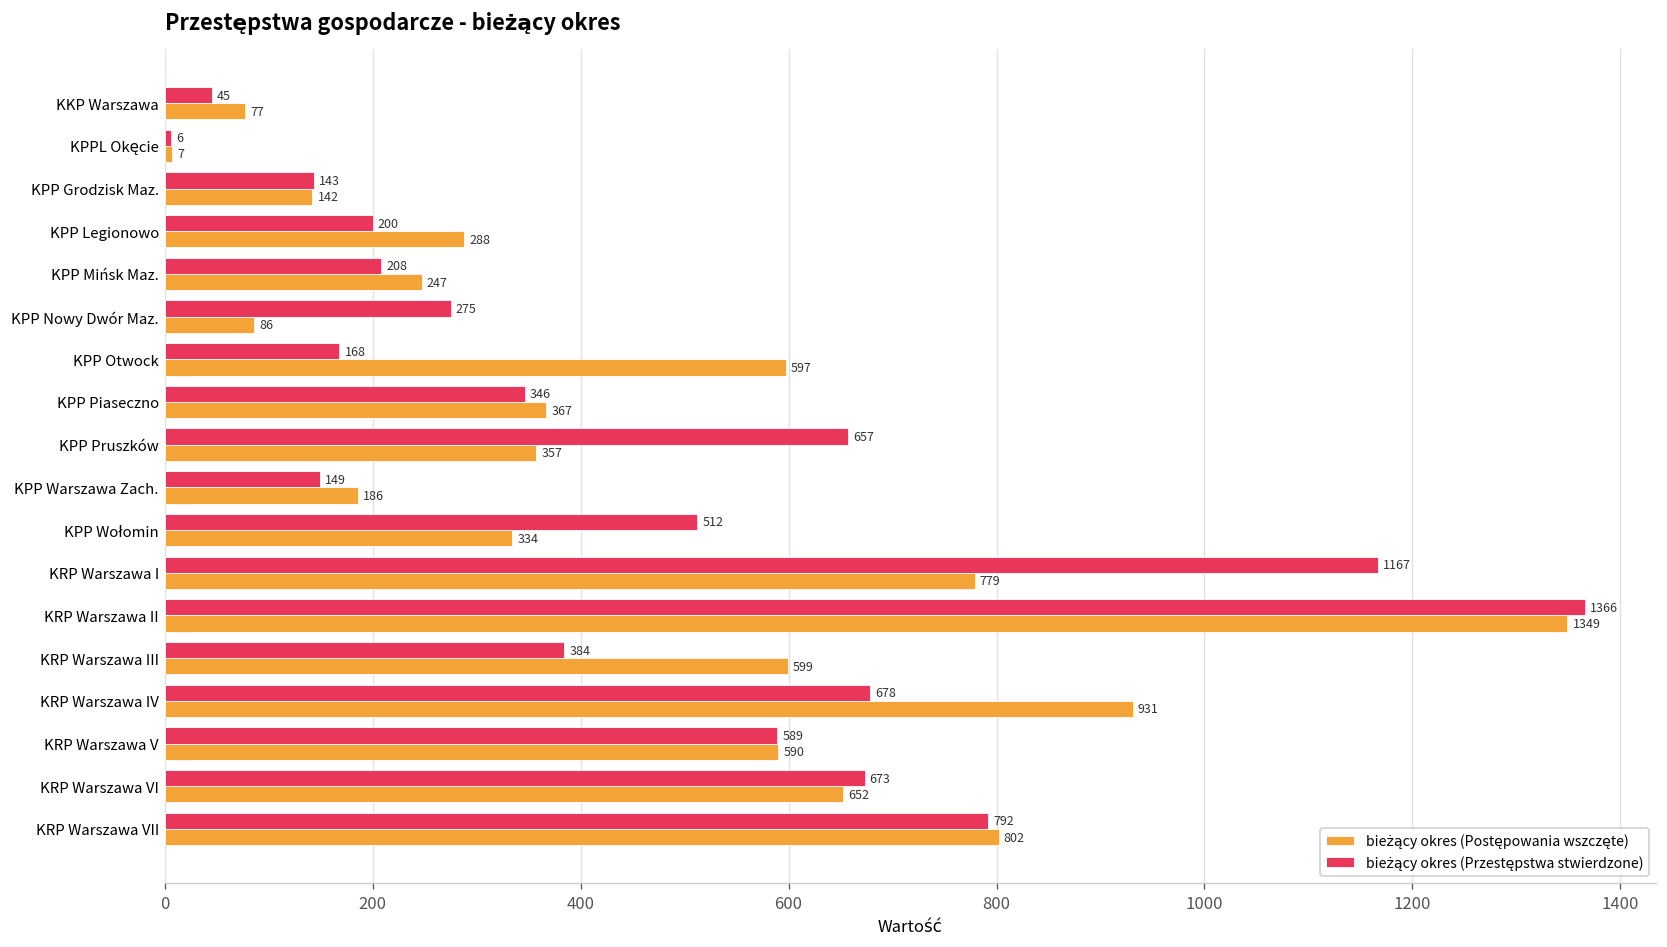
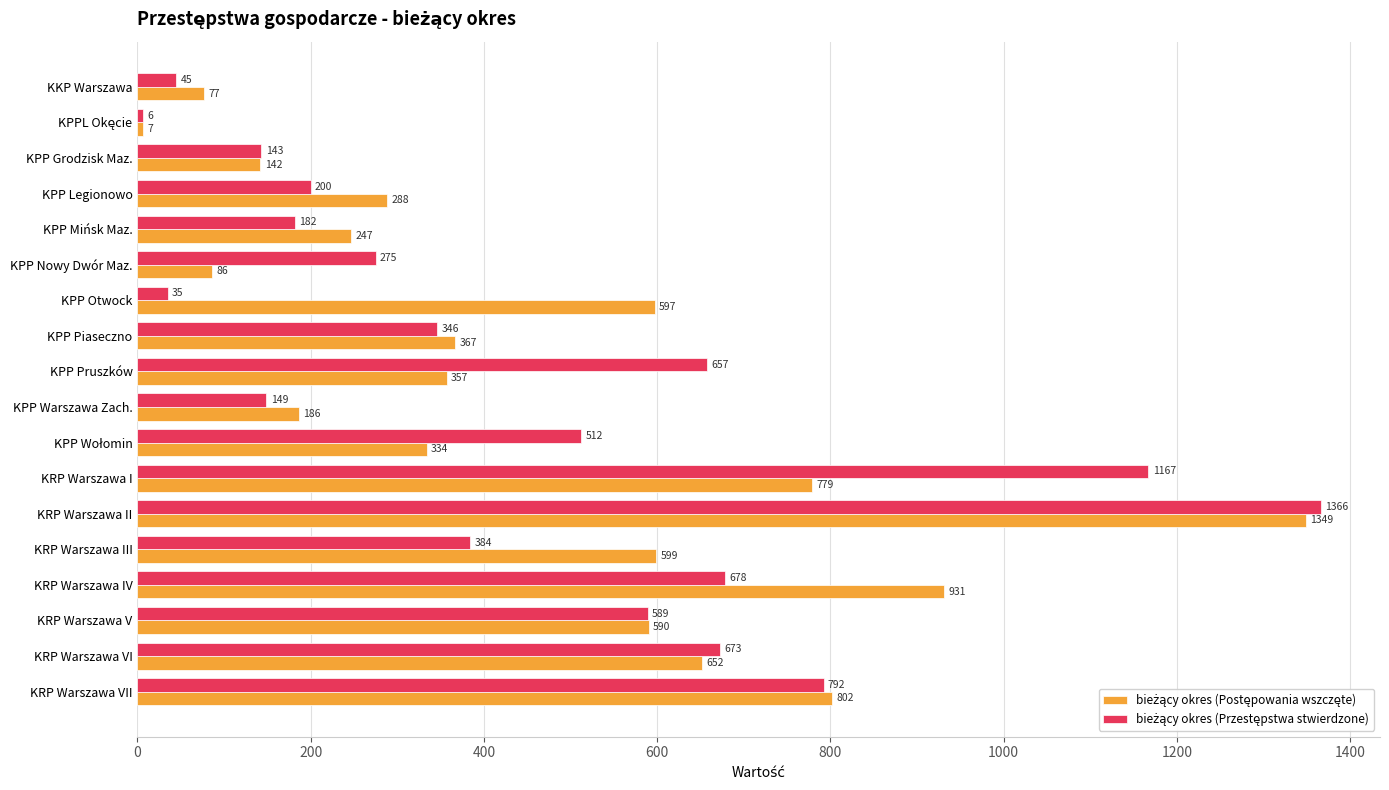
  {
    "bieżący okres (Postępowania wszczęte)": {
      "KKP Warszawa": 77,
      "KPPL Okęcie": 7,
      "KPP Grodzisk Maz.": 142,
      "KPP Legionowo": 288,
      "KPP Mińsk Maz.": 247,
      "KPP Nowy Dwór Maz.": 86,
      "KPP Otwock": 597,
      "KPP Piaseczno": 367,
      "KPP Pruszków": 357,
      "KPP Warszawa Zach.": 186,
      "KPP Wołomin": 334,
      "KRP Warszawa I": 779,
      "KRP Warszawa II": 1349,
      "KRP Warszawa III": 599,
      "KRP Warszawa IV": 931,
      "KRP Warszawa V": 590,
      "KRP Warszawa VI": 652,
      "KRP Warszawa VII": 802
    },
    "bieżący okres (Przestępstwa stwierdzone)": {
      "KKP Warszawa": 45,
      "KPPL Okęcie": 6,
      "KPP Grodzisk Maz.": 143,
      "KPP Legionowo": 200,
-     "KPP Mińsk Maz.": 208,
+     "KPP Mińsk Maz.": 182,
      "KPP Nowy Dwór Maz.": 275,
-     "KPP Otwock": 168,
+     "KPP Otwock": 35,
      "KPP Piaseczno": 346,
      "KPP Pruszków": 657,
      "KPP Warszawa Zach.": 149,
      "KPP Wołomin": 512,
      "KRP Warszawa I": 1167,
      "KRP Warszawa II": 1366,
      "KRP Warszawa III": 384,
      "KRP Warszawa IV": 678,
      "KRP Warszawa V": 589,
      "KRP Warszawa VI": 673,
      "KRP Warszawa VII": 792
    }
  }
